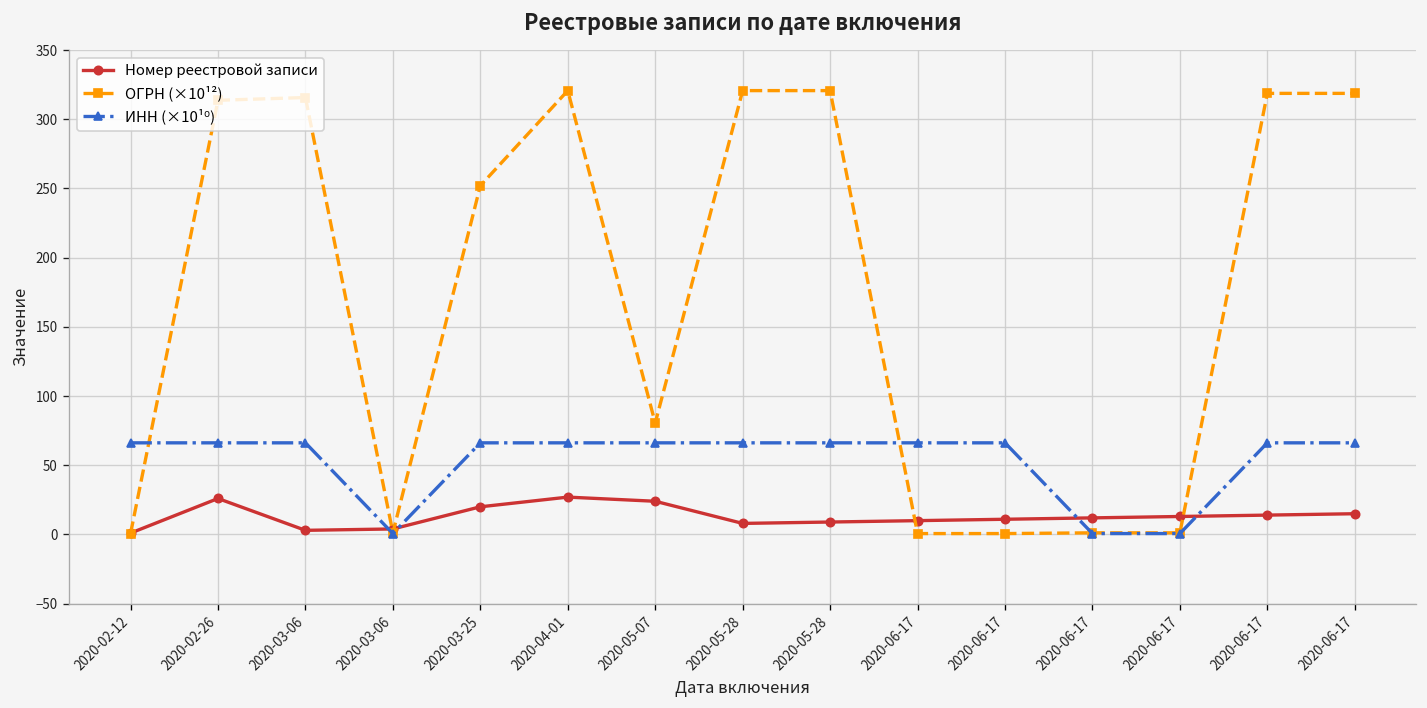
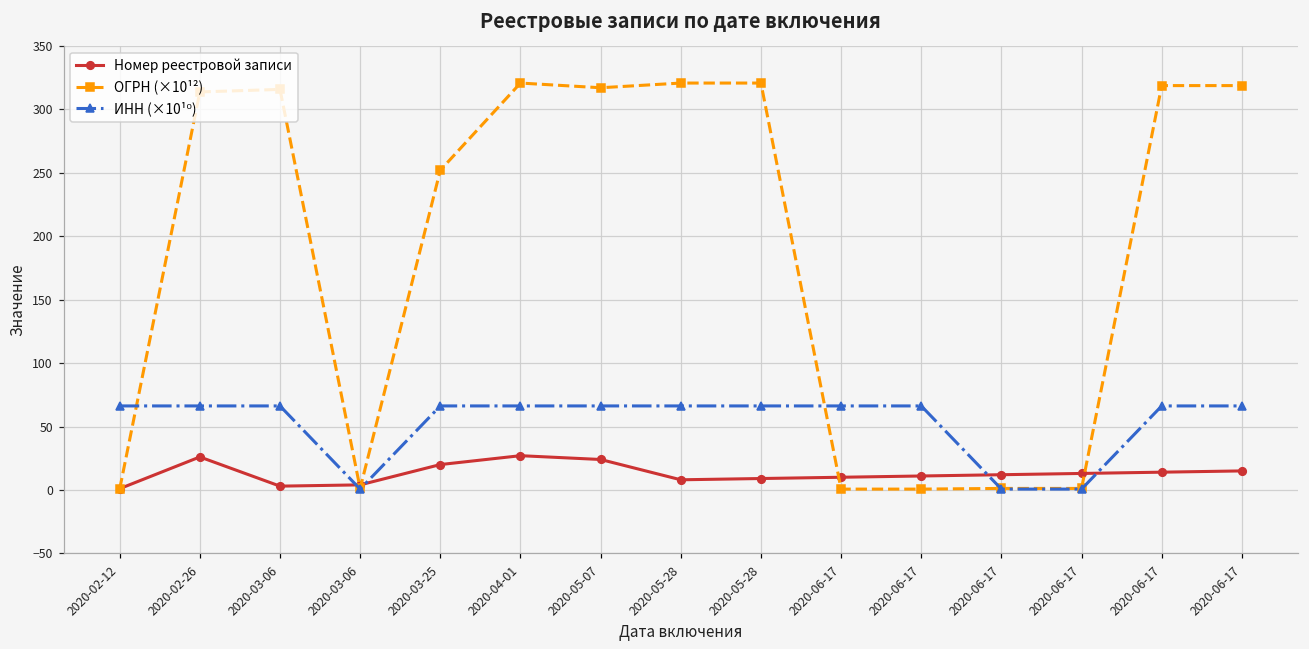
  {
    "Номер реестровой записи": {
      "2020-02-26": 26,
      "2020-03-25": 20,
      "2020-04-01": 27,
      "2020-05-07": 24
    },
    "ОГРН (×10¹²)": {
      "2020-03-25": 252,
      "2020-04-01": 321,
-     "2020-05-07": 81
+     "2020-05-07": 317
    },
    "ИНН (×10¹⁰)": {
      "2020-02-12": 66,
      "2020-02-26": 66,
      "2020-03-25": 66,
      "2020-04-01": 66,
      "2020-05-07": 66
    }
  }
